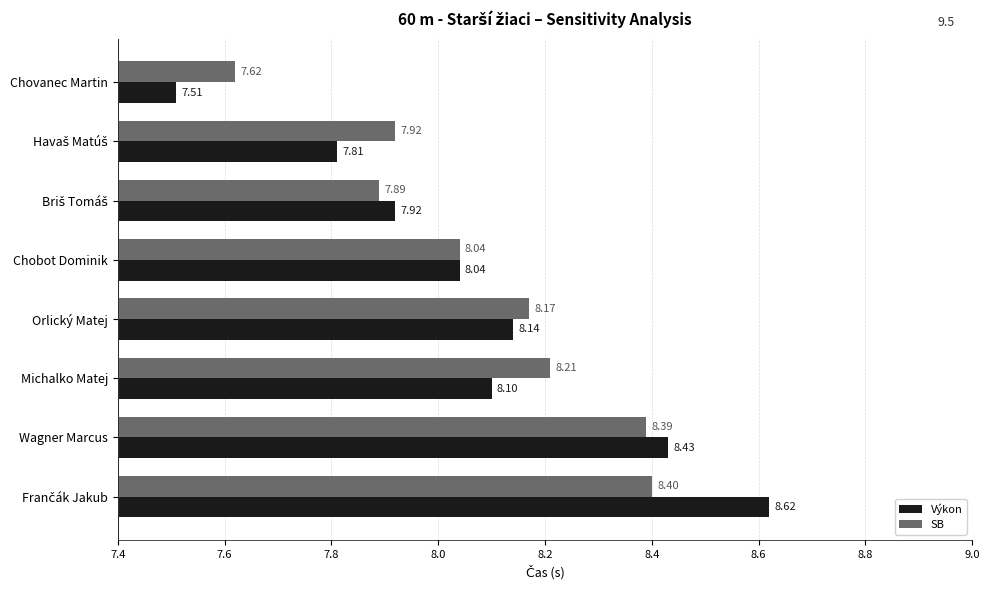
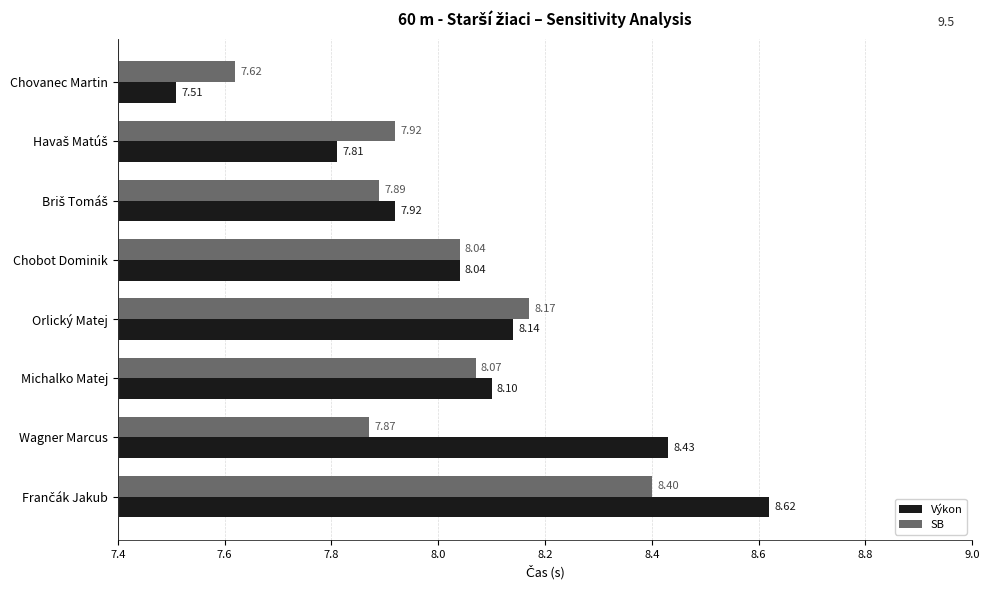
  {
    "Výkon": {
      "Chovanec Martin": 7.51,
      "Havaš Matúš": 7.81,
      "Briš Tomáš": 7.92,
      "Chobot Dominik": 8.04,
      "Orlický Matej": 8.14,
      "Michalko Matej": 8.10,
      "Wagner Marcus": 8.43,
      "Frančák Jakub": 8.62
    },
    "SB": {
      "Chovanec Martin": 7.62,
      "Havaš Matúš": 7.92,
      "Briš Tomáš": 7.89,
      "Chobot Dominik": 8.04,
      "Orlický Matej": 8.17,
-     "Michalko Matej": 8.21,
-     "Wagner Marcus": 8.39,
+     "Michalko Matej": 8.07,
+     "Wagner Marcus": 7.87,
      "Frančák Jakub": 8.40
    }
  }
